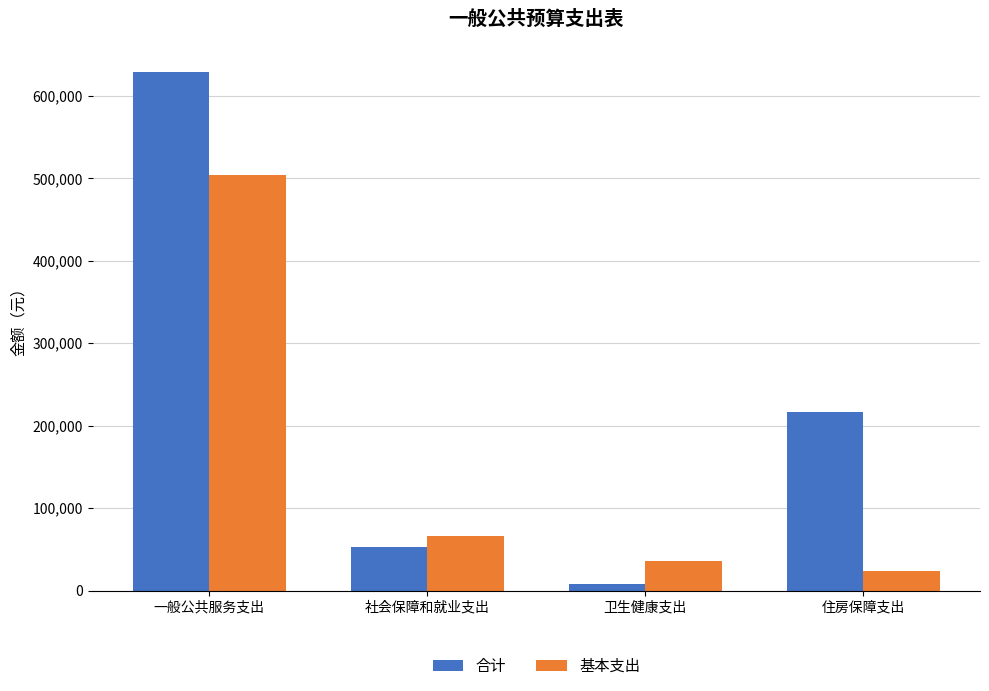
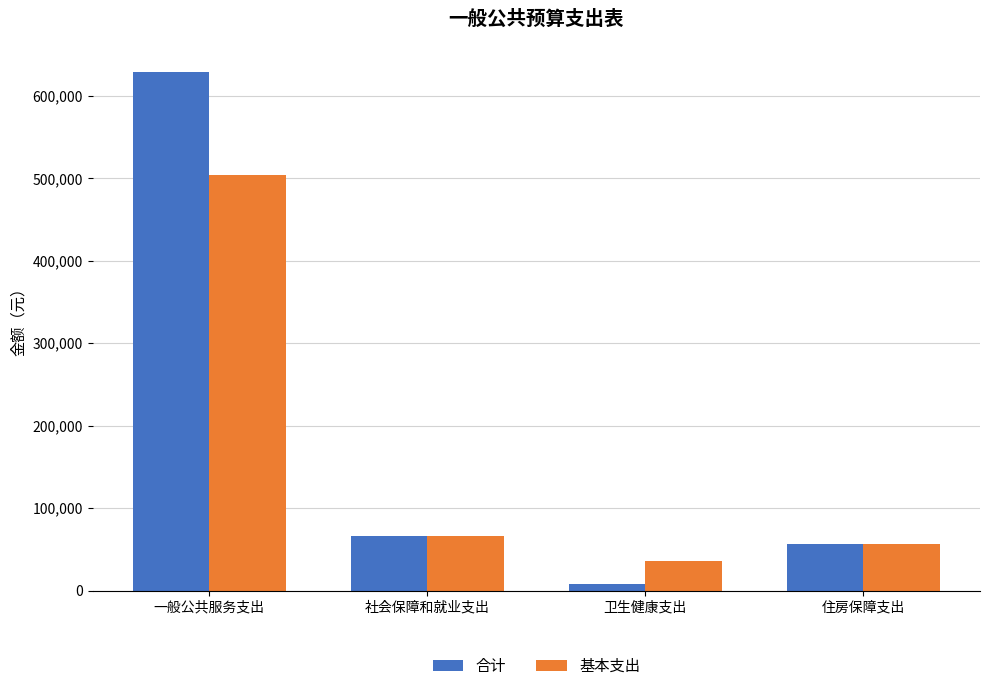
  {
    "合计": {
      "一般公共服务支出": "630,000",
-     "社会保障和就业支出": "50,000",
+     "社会保障和就业支出": "70,000",
      "卫生健康支出": "10,000",
-     "住房保障支出": "220,000"
+     "住房保障支出": "60,000"
    },
    "基本支出": {
      "一般公共服务支出": "500,000",
      "社会保障和就业支出": "70,000",
      "卫生健康支出": "40,000",
-     "住房保障支出": "20,000"
+     "住房保障支出": "60,000"
    }
  }
